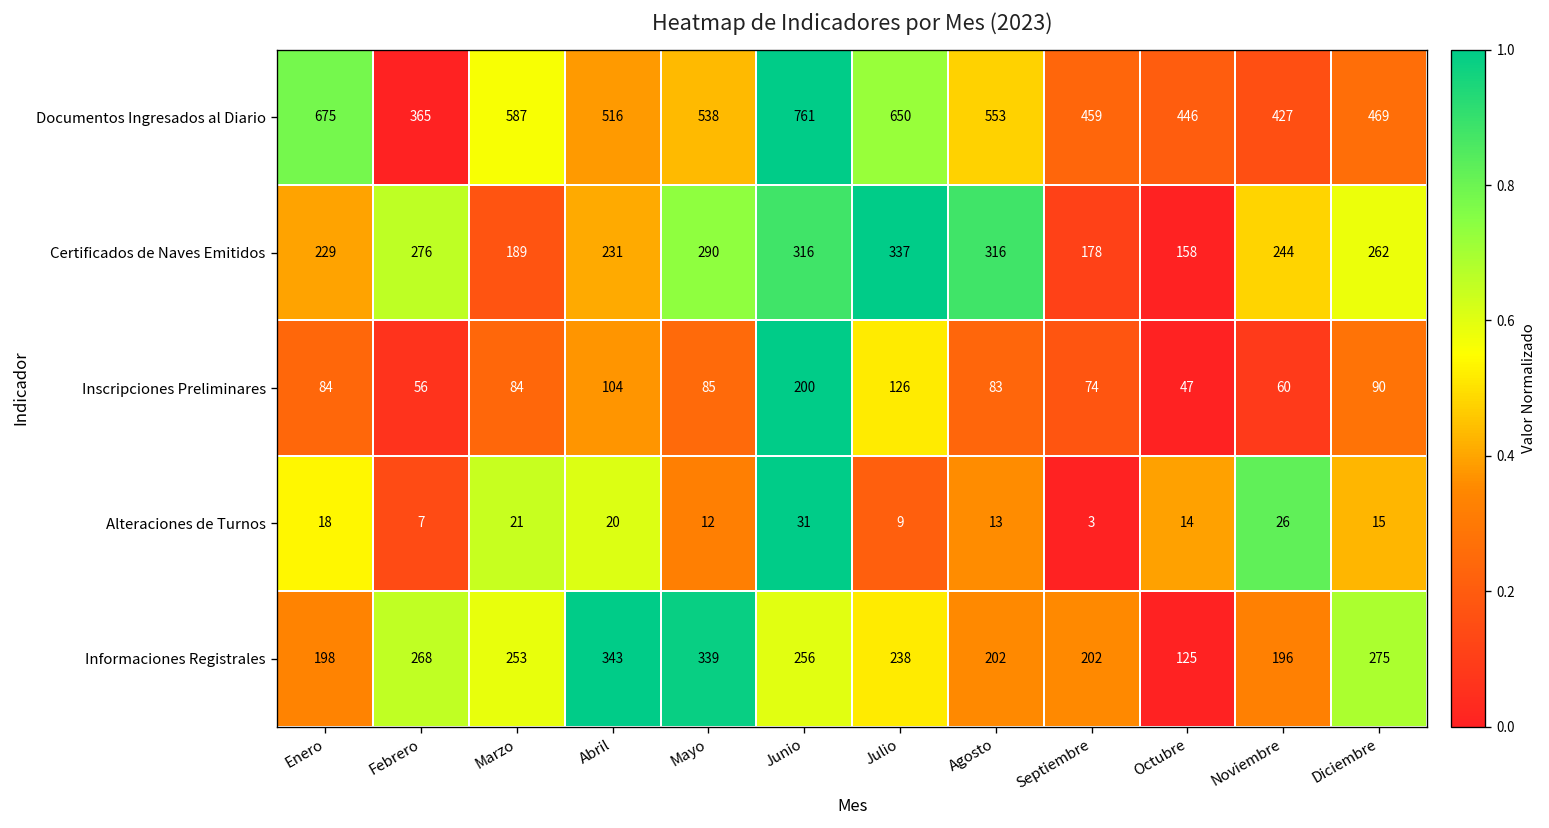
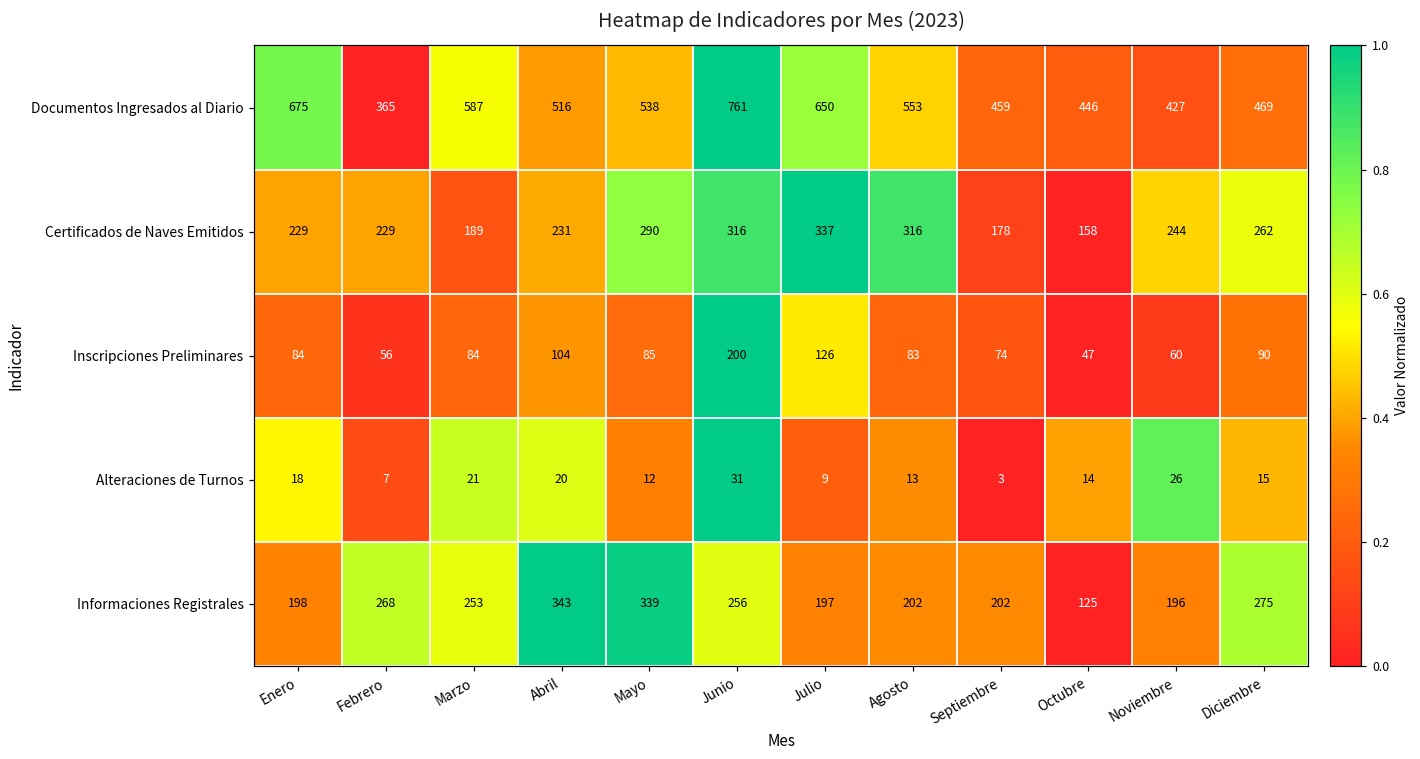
  {
    "Documentos Ingresados al Diario": {
      "Enero": 675,
      "Febrero": 365,
      "Marzo": 587,
      "Abril": 516,
      "Mayo": 538,
      "Junio": 761,
      "Julio": 650,
      "Agosto": 553,
      "Septiembre": 459,
      "Octubre": 446,
      "Noviembre": 427,
      "Diciembre": 469
    },
    "Certificados de Naves Emitidos": {
      "Enero": 229,
-     "Febrero": 276,
+     "Febrero": 229,
      "Marzo": 189,
      "Abril": 231,
      "Mayo": 290,
      "Junio": 316,
      "Julio": 337,
      "Agosto": 316,
      "Septiembre": 178,
      "Octubre": 158,
      "Noviembre": 244,
      "Diciembre": 262
    },
    "Inscripciones Preliminares": {
      "Enero": 84,
      "Febrero": 56,
      "Marzo": 84,
      "Abril": 104,
      "Mayo": 85,
      "Junio": 200,
      "Julio": 126,
      "Agosto": 83,
      "Septiembre": 74,
      "Octubre": 47,
      "Noviembre": 60,
      "Diciembre": 90
    },
    "Alteraciones de Turnos": {
      "Enero": 18,
      "Febrero": 7,
      "Marzo": 21,
      "Abril": 20,
      "Mayo": 12,
      "Junio": 31,
      "Julio": 9,
      "Agosto": 13,
      "Septiembre": 3,
      "Octubre": 14,
      "Noviembre": 26,
      "Diciembre": 15
    },
    "Informaciones Registrales": {
      "Enero": 198,
      "Febrero": 268,
      "Marzo": 253,
      "Abril": 343,
      "Mayo": 339,
      "Junio": 256,
-     "Julio": 238,
+     "Julio": 197,
      "Agosto": 202,
      "Septiembre": 202,
      "Octubre": 125,
      "Noviembre": 196,
      "Diciembre": 275
    }
  }
